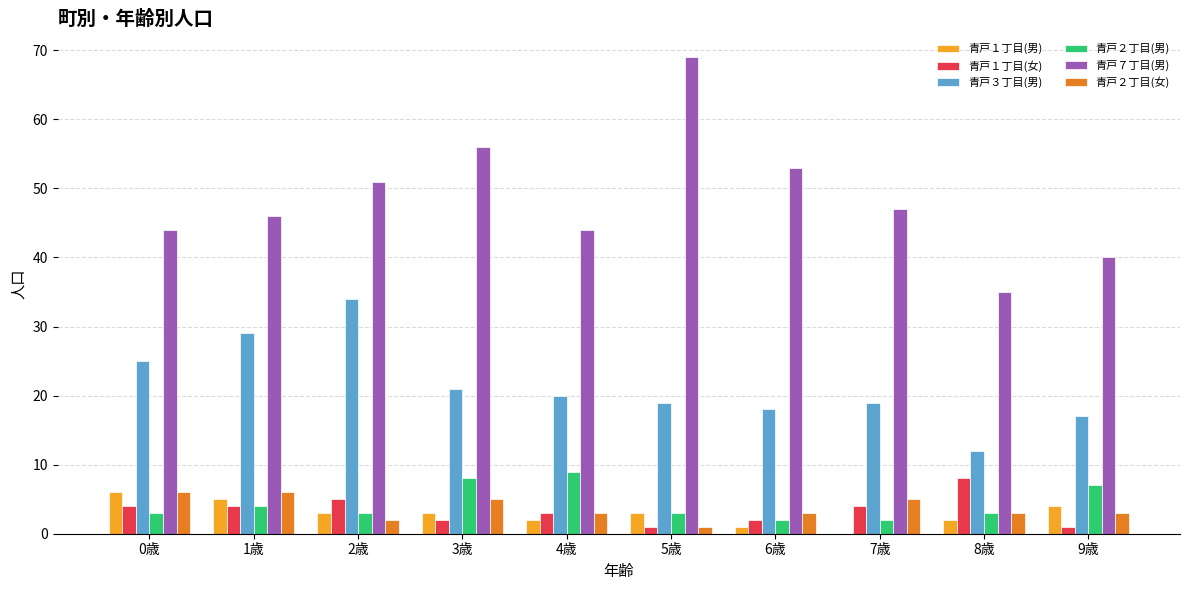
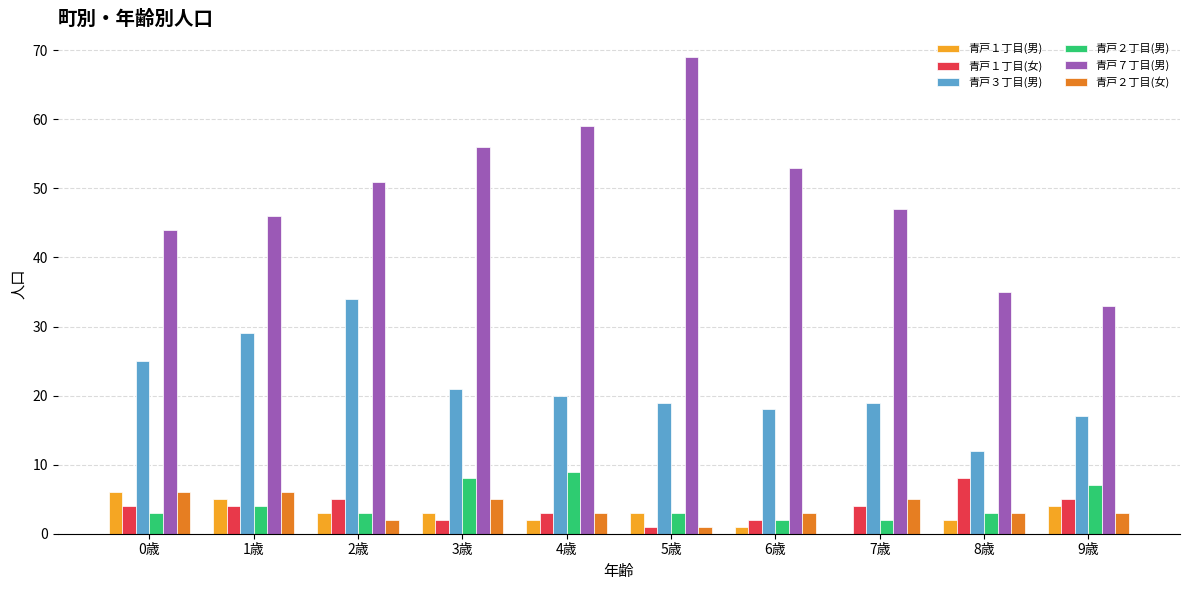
  {
    "青戸１丁目(女)": {
      "0歳": 4,
      "1歳": 4,
      "2歳": 5,
      "3歳": 2,
      "4歳": 3,
      "5歳": 1,
      "6歳": 2,
      "7歳": 4,
      "8歳": 8,
-     "9歳": 1
+     "9歳": 5
    },
    "青戸３丁目(男)": {
      "0歳": 25,
      "1歳": 29,
      "2歳": 34,
      "3歳": 21,
      "4歳": 20,
      "5歳": 19,
      "6歳": 18,
      "7歳": 19,
      "8歳": 12,
      "9歳": 17
    },
    "青戸２丁目(男)": {
      "0歳": 3,
      "1歳": 4,
      "2歳": 3,
      "3歳": 8,
      "4歳": 9,
      "5歳": 3,
      "6歳": 2,
      "7歳": 2,
      "8歳": 3,
      "9歳": 7
    },
    "青戸７丁目(男)": {
      "0歳": 44,
      "1歳": 46,
      "2歳": 51,
      "3歳": 56,
-     "4歳": 44,
+     "4歳": 59,
      "5歳": 69,
      "6歳": 53,
      "7歳": 47,
      "8歳": 35,
-     "9歳": 40
+     "9歳": 33
    }
  }
